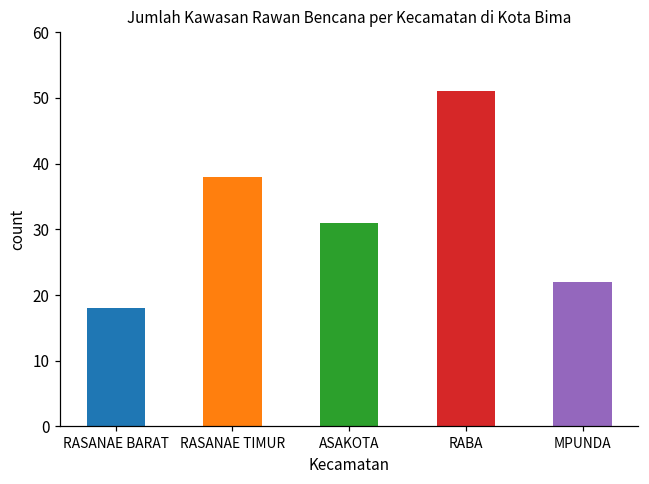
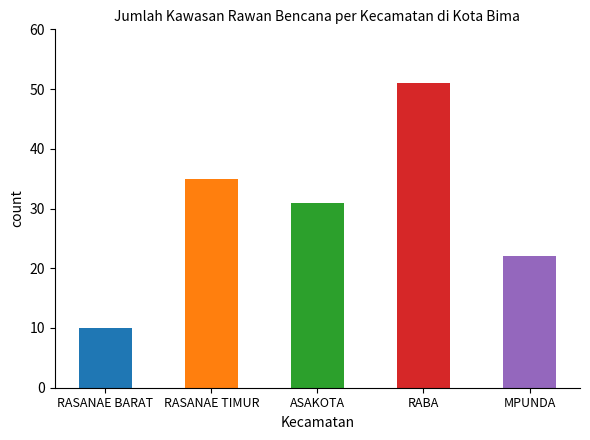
  {
-   "RASANAE BARAT": 18,
-   "RASANAE TIMUR": 38,
+   "RASANAE BARAT": 10,
+   "RASANAE TIMUR": 35,
    "ASAKOTA": 31,
    "RABA": 51,
    "MPUNDA": 22
  }
